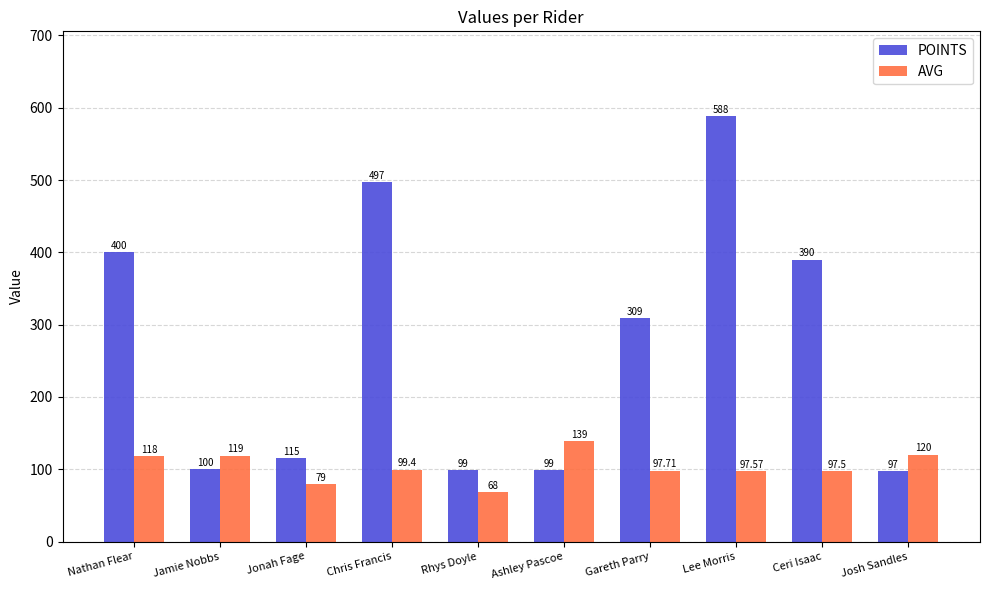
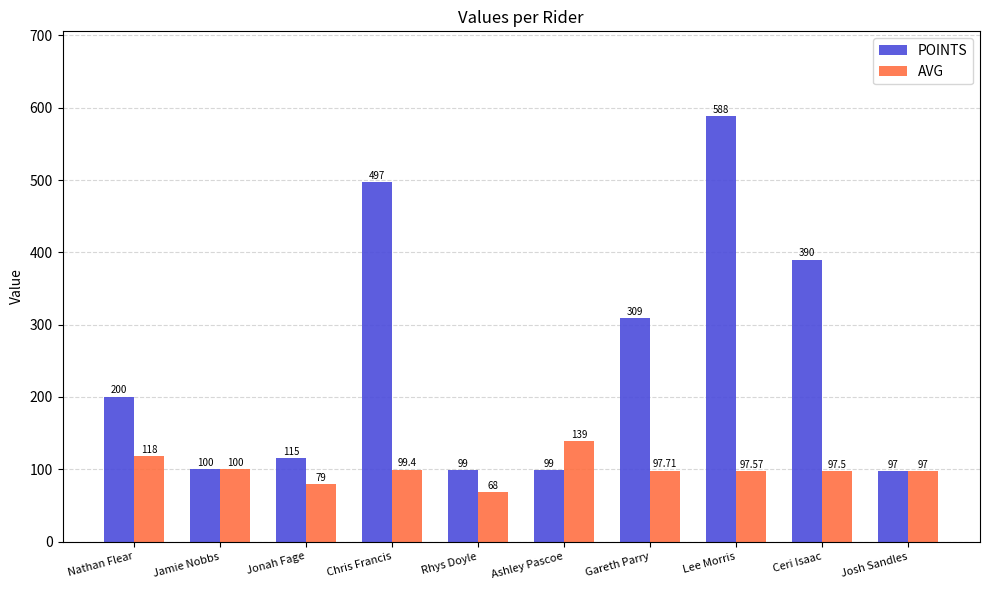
  {
    "POINTS": {
-     "Nathan Flear": 400,
+     "Nathan Flear": 200,
      "Jamie Nobbs": 100,
      "Jonah Fage": 115,
      "Chris Francis": 497,
      "Rhys Doyle": 99,
      "Ashley Pascoe": 99,
      "Gareth Parry": 309,
      "Lee Morris": 588,
      "Ceri Isaac": 390,
      "Josh Sandles": 97
    },
    "AVG": {
      "Nathan Flear": 118,
-     "Jamie Nobbs": 119,
+     "Jamie Nobbs": 100,
      "Jonah Fage": 79,
      "Chris Francis": 99.4,
      "Rhys Doyle": 68,
      "Ashley Pascoe": 139,
      "Gareth Parry": 97.71,
      "Lee Morris": 97.57,
      "Ceri Isaac": 97.5,
-     "Josh Sandles": 120
+     "Josh Sandles": 97
    }
  }
